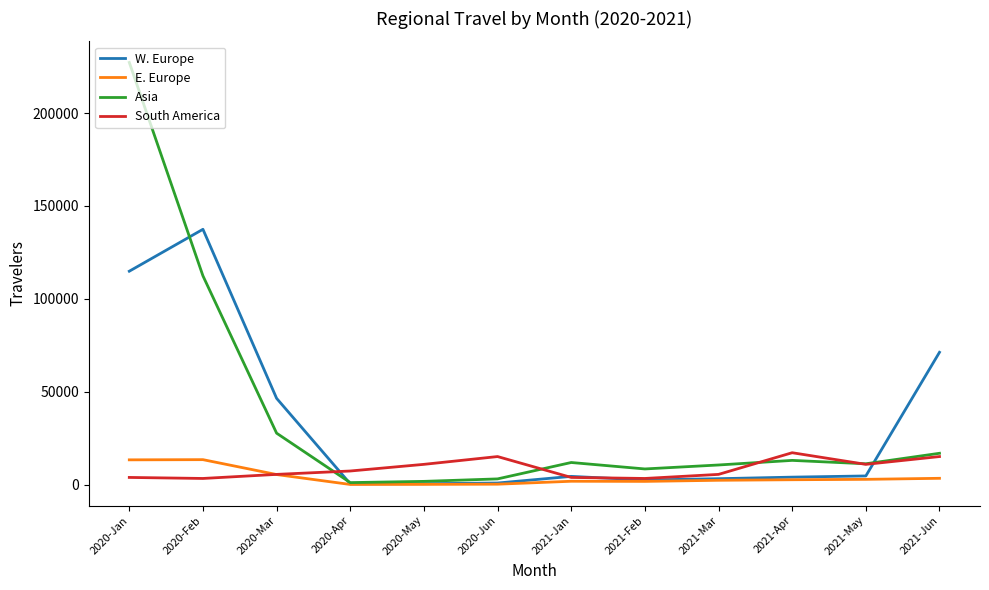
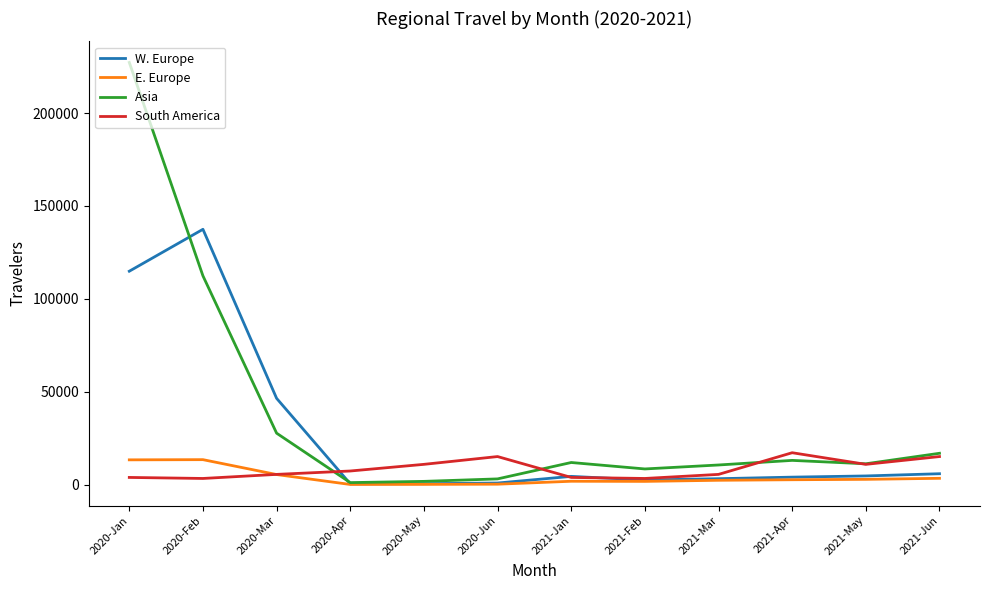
  {
    "W. Europe": {
      "2020-Jan": 115000,
      "2020-Feb": 137000,
      "2020-Mar": 46000,
      "2021-Apr": 4000,
      "2021-May": 5000,
-     "2021-Jun": 71000
+     "2021-Jun": 6000
    },
    "E. Europe": {
      "2020-Jan": 13000,
      "2020-Feb": 13000,
      "2021-Jan": 2000,
      "2021-Apr": 3000,
      "2021-May": 3000,
      "2021-Jun": 3000
    },
    "Asia": {
      "2020-Feb": 112000,
      "2020-Mar": 28000,
      "2020-Jun": 3000,
      "2021-Jan": 12000,
      "2021-Feb": 8000,
      "2021-Mar": 11000,
      "2021-Apr": 13000,
      "2021-Jun": 17000
    },
    "South America": {
      "2020-Jan": 4000,
      "2020-Feb": 3000,
      "2020-Apr": 7000,
      "2020-May": 11000,
      "2020-Jun": 15000,
      "2021-Mar": 5000,
      "2021-Apr": 17000,
      "2021-Jun": 15000
    }
  }
